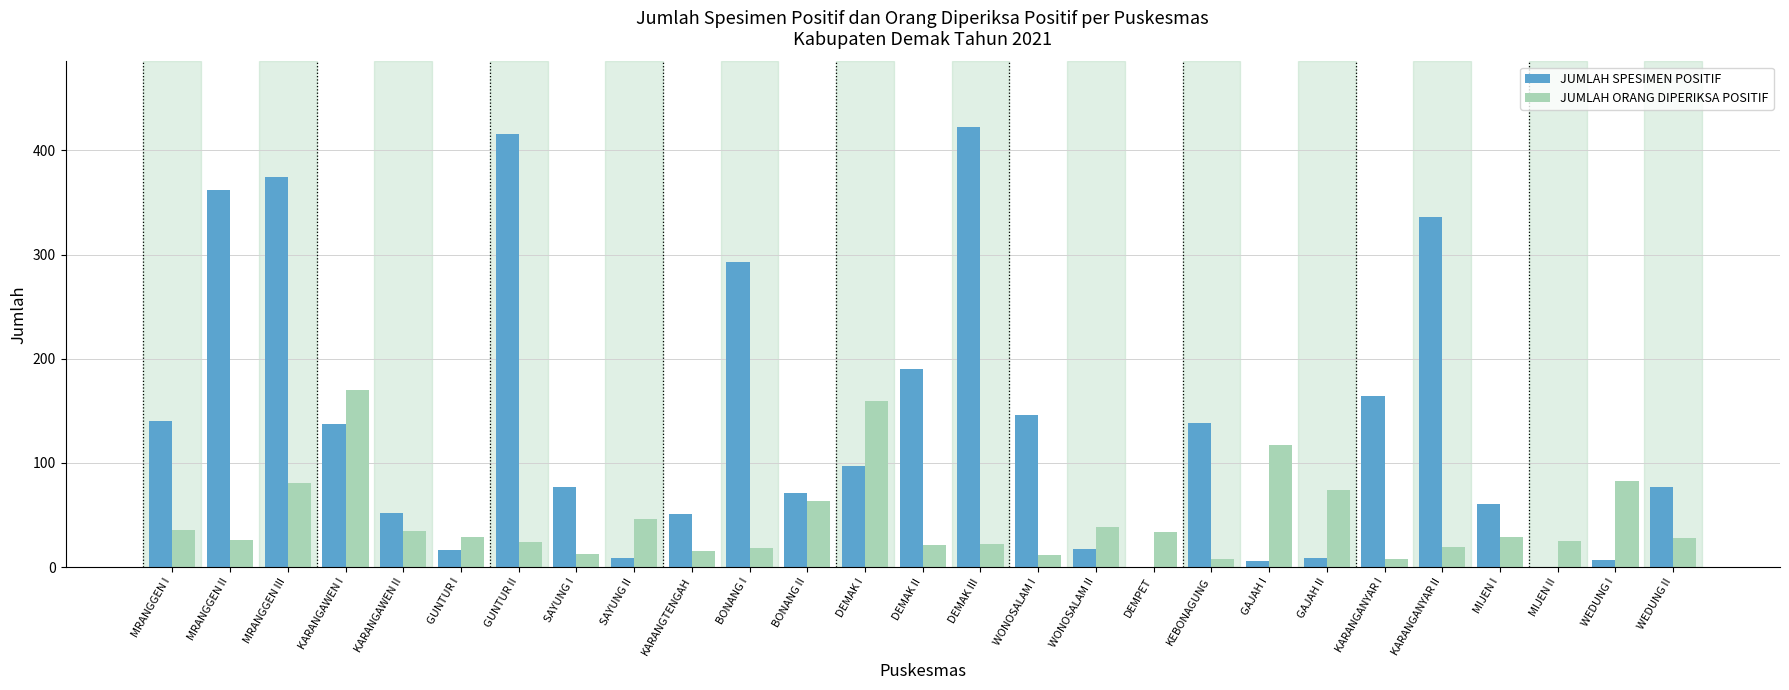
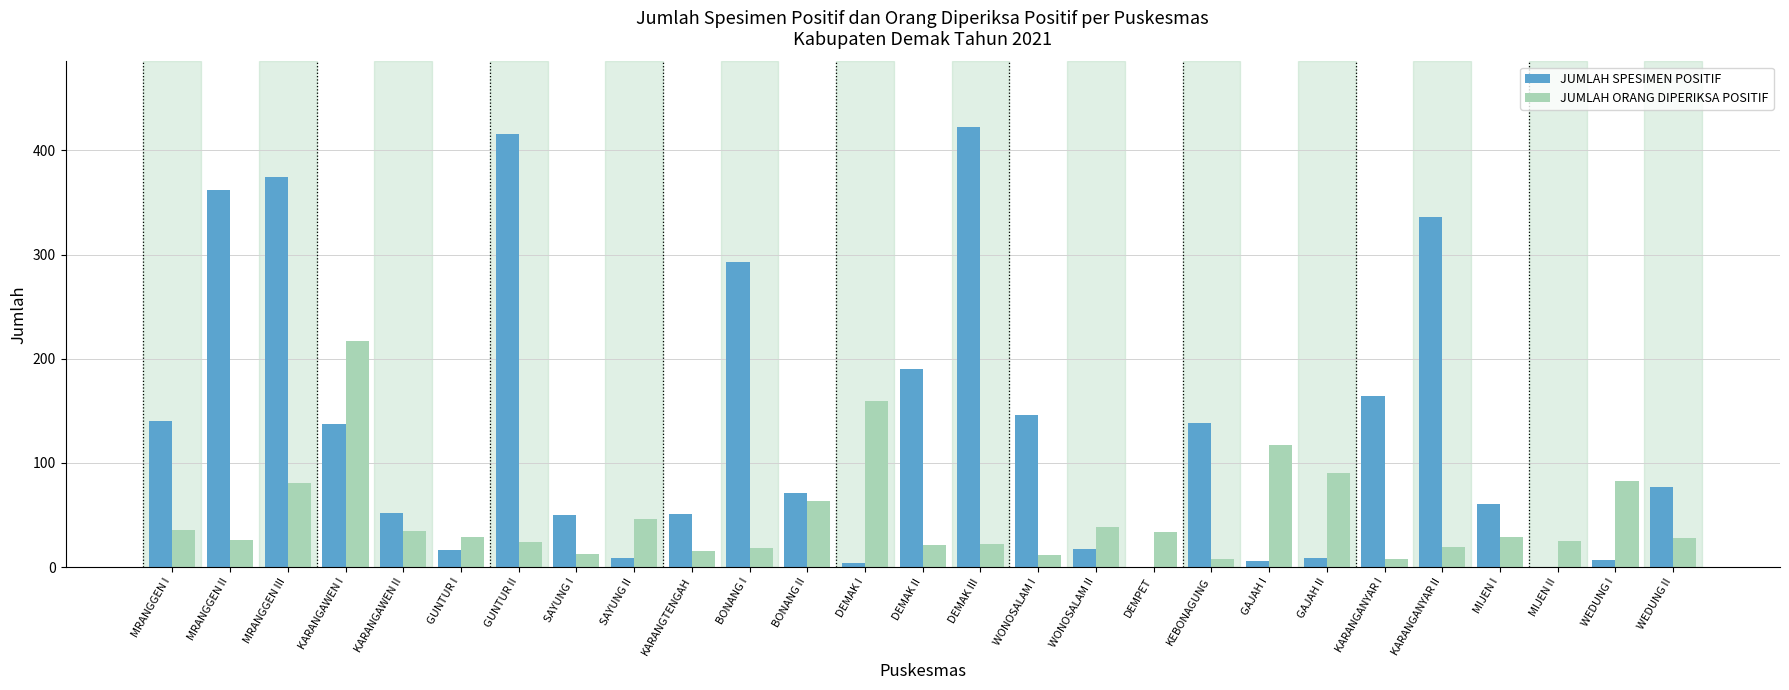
  {
    "JUMLAH SPESIMEN POSITIF": {
      "MRANGGEN I": 140,
      "MRANGGEN II": 362,
      "MRANGGEN III": 374,
      "KARANGAWEN I": 137,
      "KARANGAWEN II": 52,
      "GUNTUR I": 16,
      "GUNTUR II": 416,
-     "SAYUNG I": 77,
+     "SAYUNG I": 50,
      "SAYUNG II": 9,
      "KARANGTENGAH": 51,
      "BONANG I": 293,
      "BONANG II": 71,
-     "DEMAK I": 97,
+     "DEMAK I": 4,
      "DEMAK II": 190,
      "DEMAK III": 422,
      "WONOSALAM I": 146,
      "WONOSALAM II": 17,
      "DEMPET": 0,
      "KEBONAGUNG": 138,
      "GAJAH I": 6,
      "GAJAH II": 9,
      "KARANGANYAR I": 164,
      "KARANGANYAR II": 336,
      "MIJEN I": 61,
      "MIJEN II": 0,
      "WEDUNG I": 7,
      "WEDUNG II": 77
    },
    "JUMLAH ORANG DIPERIKSA POSITIF": {
      "MRANGGEN I": 36,
      "MRANGGEN II": 26,
      "MRANGGEN III": 81,
-     "KARANGAWEN I": 170,
+     "KARANGAWEN I": 217,
      "KARANGAWEN II": 35,
      "GUNTUR I": 29,
      "GUNTUR II": 24,
      "SAYUNG I": 13,
      "SAYUNG II": 46,
      "KARANGTENGAH": 15,
      "BONANG I": 18,
      "BONANG II": 63,
      "DEMAK I": 159,
      "DEMAK II": 21,
      "DEMAK III": 22,
      "WONOSALAM I": 12,
      "WONOSALAM II": 38,
      "DEMPET": 34,
      "KEBONAGUNG": 8,
      "GAJAH I": 117,
-     "GAJAH II": 74,
+     "GAJAH II": 90,
      "KARANGANYAR I": 8,
      "KARANGANYAR II": 19,
      "MIJEN I": 29,
      "MIJEN II": 25,
      "WEDUNG I": 83,
      "WEDUNG II": 28
    }
  }
